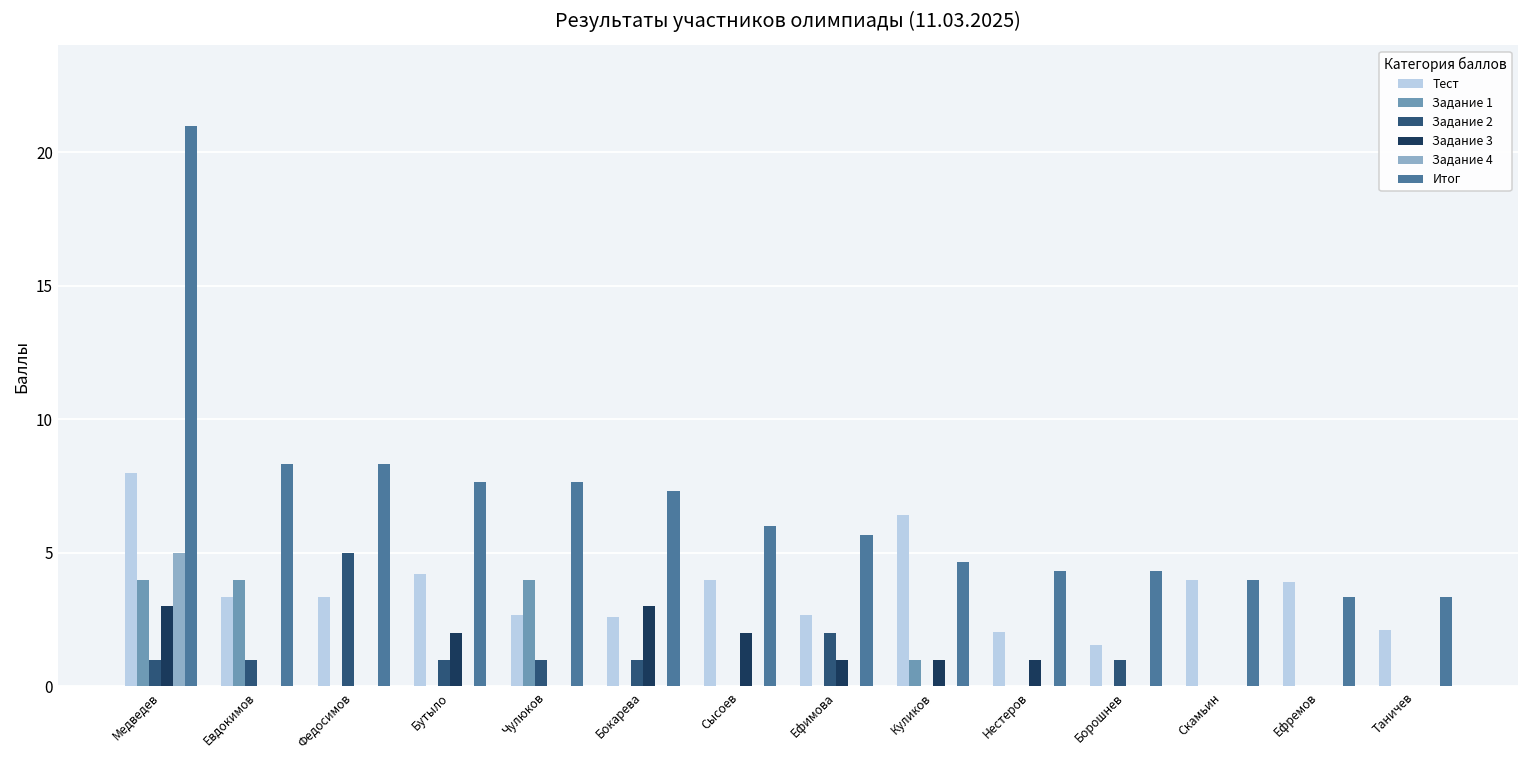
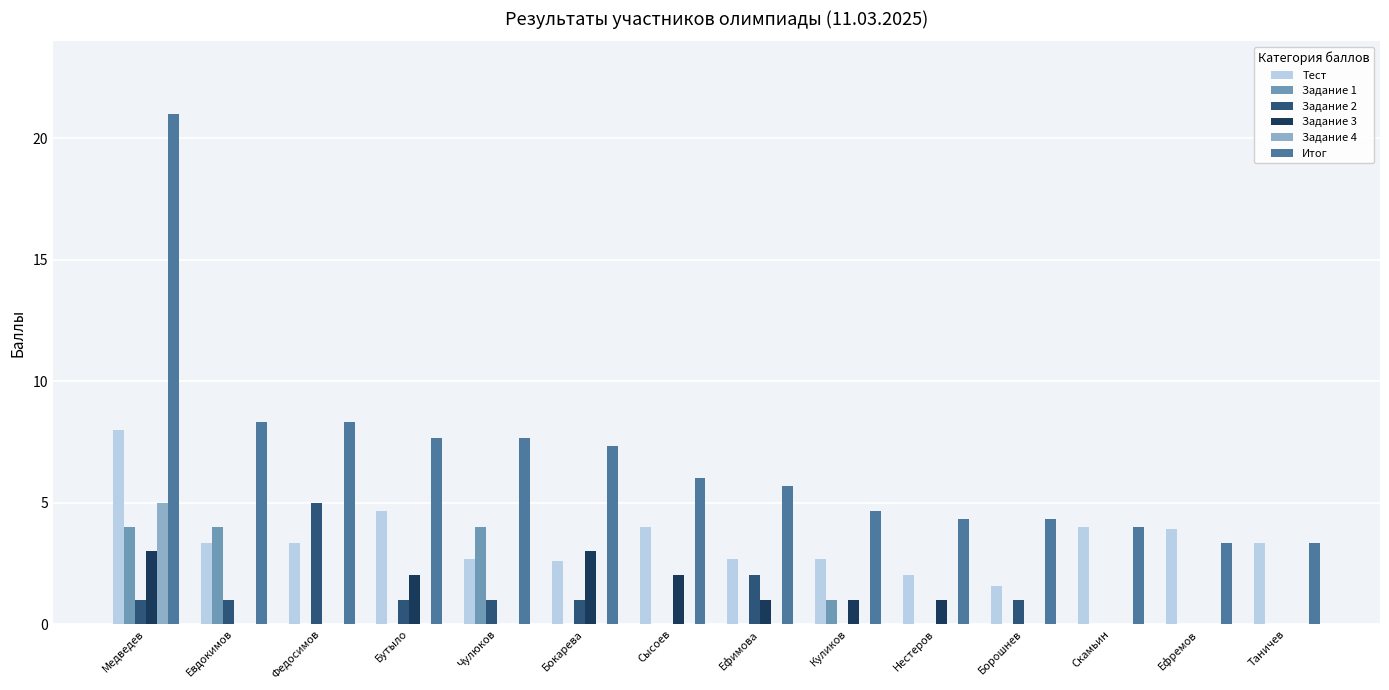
  {
    "Тест": {
      "Медведев": 8.0,
      "Евдокимов": 3.3,
      "Федосимов": 3.3,
-     "Бутыло": 4.2,
+     "Бутыло": 4.7,
      "Чулюков": 2.7,
      "Бокарева": 2.6,
      "Сысоев": 4.0,
      "Ефимова": 2.7,
-     "Куликов": 6.4,
+     "Куликов": 2.7,
      "Нестеров": 2.0,
      "Борошнев": 1.6,
      "Скамьин": 4.0,
      "Ефремов": 3.9,
-     "Таничев": 2.1
+     "Таничев": 3.3
    }
  }
